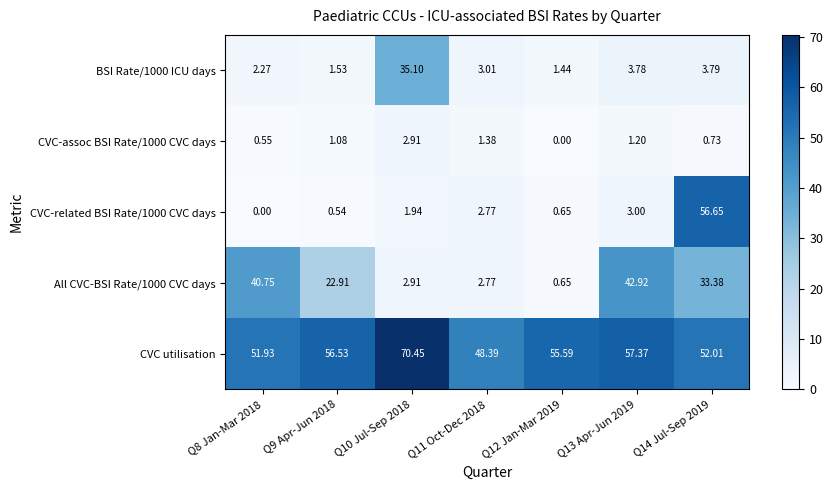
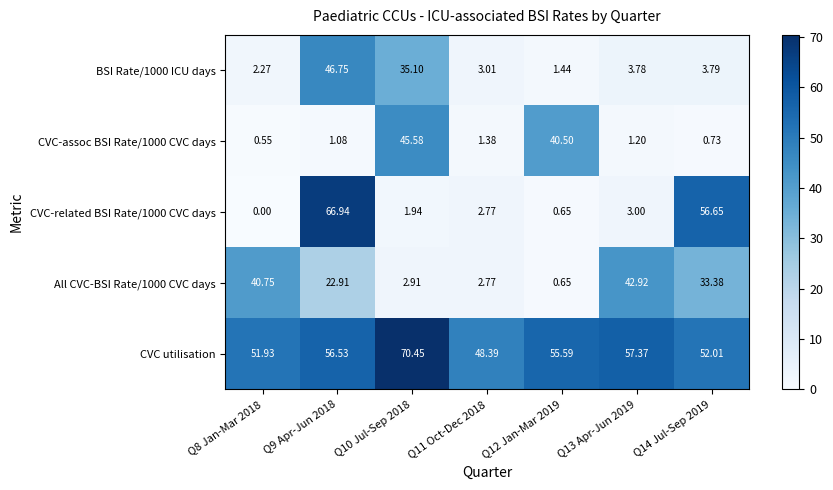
  {
    "BSI Rate/1000 ICU days": {
      "Q8 Jan-Mar 2018": 2.27,
-     "Q9 Apr-Jun 2018": 1.53,
+     "Q9 Apr-Jun 2018": 46.75,
      "Q10 Jul-Sep 2018": 35.10,
      "Q11 Oct-Dec 2018": 3.01,
      "Q12 Jan-Mar 2019": 1.44,
      "Q13 Apr-Jun 2019": 3.78,
      "Q14 Jul-Sep 2019": 3.79
    },
    "CVC-assoc BSI Rate/1000 CVC days": {
      "Q8 Jan-Mar 2018": 0.55,
      "Q9 Apr-Jun 2018": 1.08,
-     "Q10 Jul-Sep 2018": 2.91,
+     "Q10 Jul-Sep 2018": 45.58,
      "Q11 Oct-Dec 2018": 1.38,
-     "Q12 Jan-Mar 2019": 0.00,
+     "Q12 Jan-Mar 2019": 40.50,
      "Q13 Apr-Jun 2019": 1.20,
      "Q14 Jul-Sep 2019": 0.73
    },
    "CVC-related BSI Rate/1000 CVC days": {
      "Q8 Jan-Mar 2018": 0.00,
-     "Q9 Apr-Jun 2018": 0.54,
+     "Q9 Apr-Jun 2018": 66.94,
      "Q10 Jul-Sep 2018": 1.94,
      "Q11 Oct-Dec 2018": 2.77,
      "Q12 Jan-Mar 2019": 0.65,
      "Q13 Apr-Jun 2019": 3.00,
      "Q14 Jul-Sep 2019": 56.65
    },
    "All CVC-BSI Rate/1000 CVC days": {
      "Q8 Jan-Mar 2018": 40.75,
      "Q9 Apr-Jun 2018": 22.91,
      "Q10 Jul-Sep 2018": 2.91,
      "Q11 Oct-Dec 2018": 2.77,
      "Q12 Jan-Mar 2019": 0.65,
      "Q13 Apr-Jun 2019": 42.92,
      "Q14 Jul-Sep 2019": 33.38
    },
    "CVC utilisation": {
      "Q8 Jan-Mar 2018": 51.93,
      "Q9 Apr-Jun 2018": 56.53,
      "Q10 Jul-Sep 2018": 70.45,
      "Q11 Oct-Dec 2018": 48.39,
      "Q12 Jan-Mar 2019": 55.59,
      "Q13 Apr-Jun 2019": 57.37,
      "Q14 Jul-Sep 2019": 52.01
    }
  }
